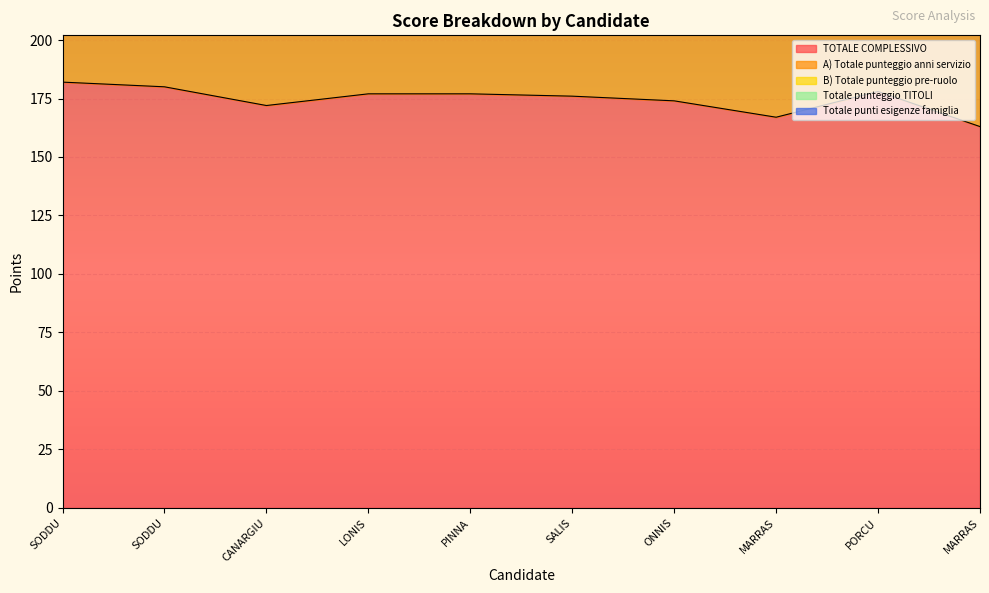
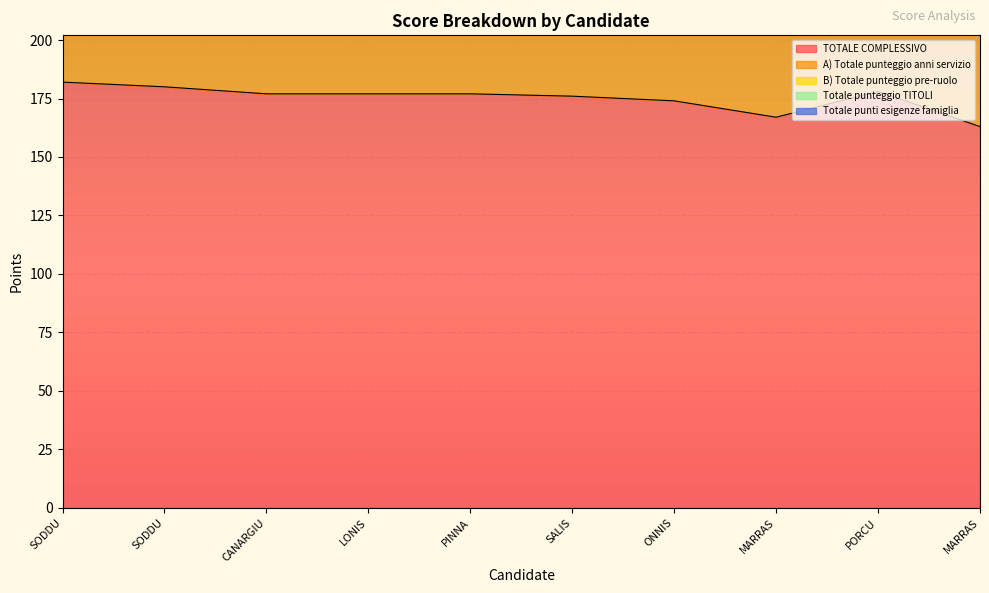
  {
    "TOTALE COMPLESSIVO": {
-     "CANARGIU": 172,
+     "CANARGIU": 177,
      "LONIS": 177,
      "PINNA": 177,
      "SALIS": 176,
      "ONNIS": 174
    }
  }
